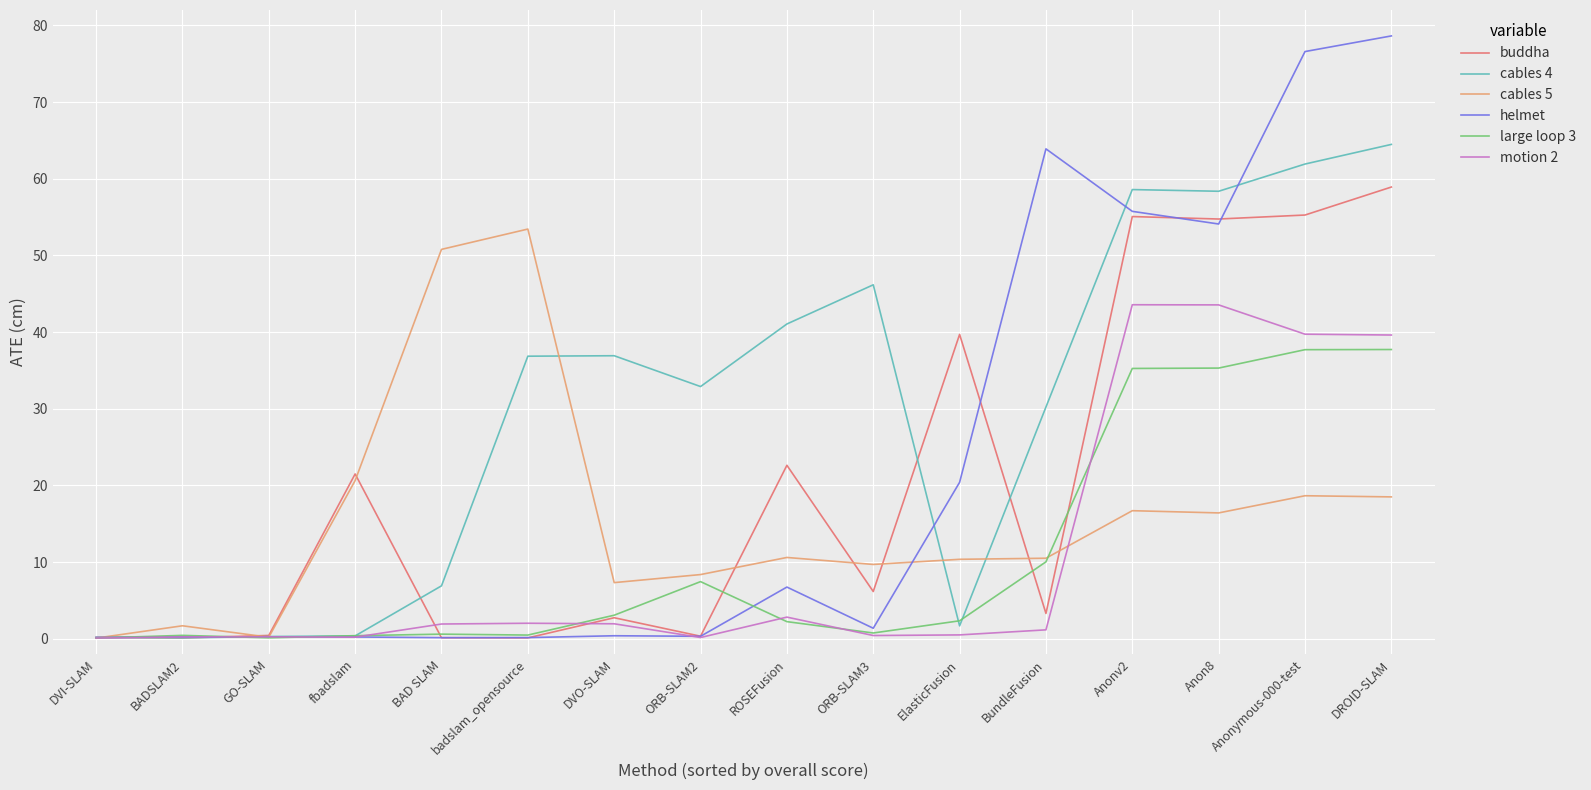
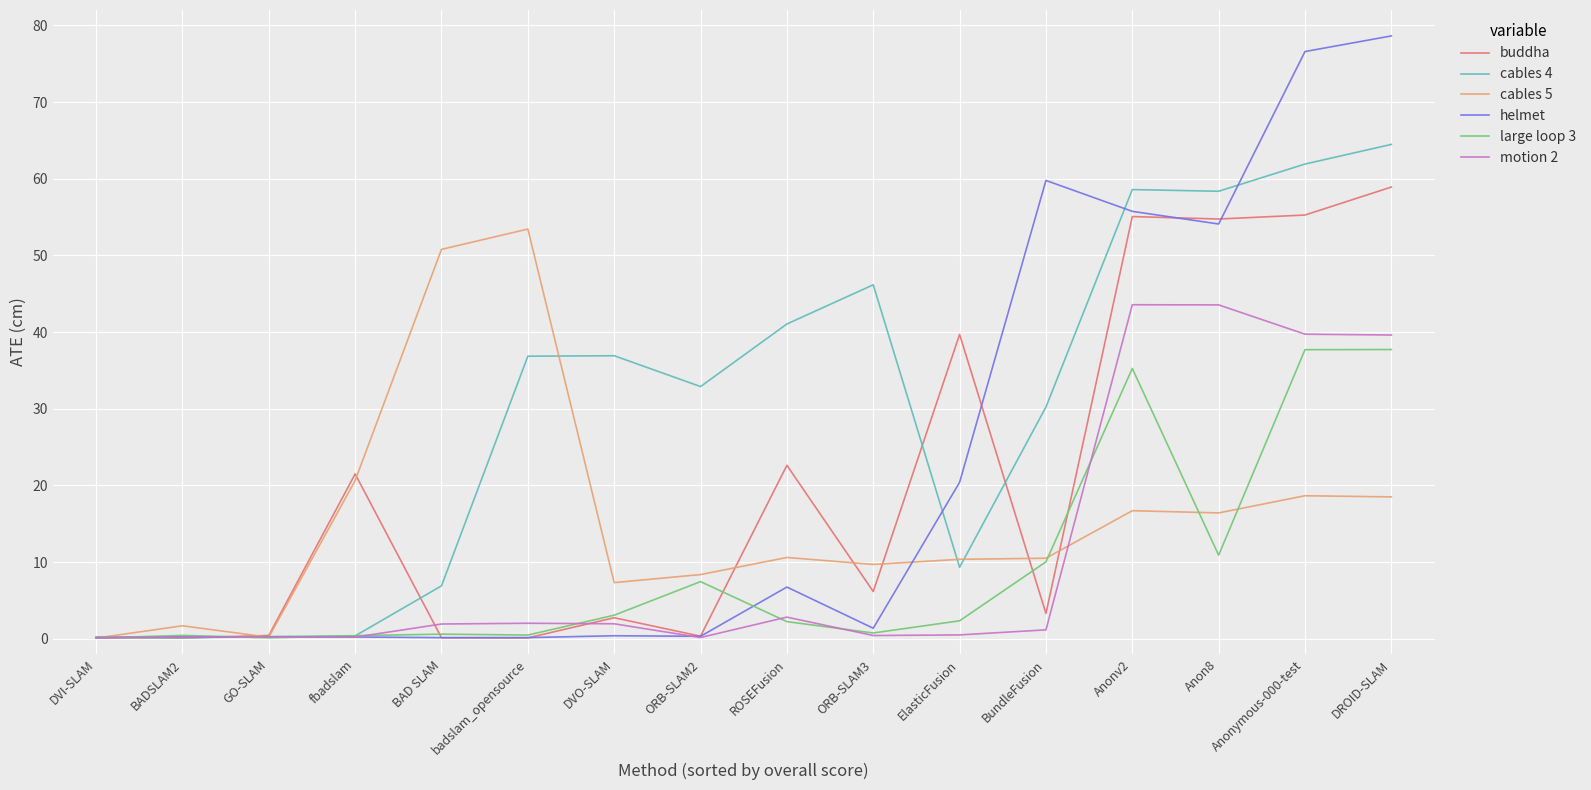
  {
    "cables 4": {
      "BAD SLAM": 7,
      "badslam_opensource": 37,
      "DVO-SLAM": 37,
      "ORB-SLAM2": 33,
      "ROSEFusion": 41,
      "ORB-SLAM3": 46,
-     "ElasticFusion": 2,
+     "ElasticFusion": 9,
      "BundleFusion": 30,
      "Anonv2": 59,
      "Anon8": 58,
      "Anonymous-000-test": 62,
      "DROID-SLAM": 64
    },
    "helmet": {
      "DVO-SLAM": 0,
      "ROSEFusion": 7,
      "ORB-SLAM3": 1,
      "ElasticFusion": 20,
-     "BundleFusion": 64,
+     "BundleFusion": 60,
      "Anonv2": 56,
      "Anon8": 54,
      "Anonymous-000-test": 77,
      "DROID-SLAM": 79
    },
    "large loop 3": {
      "BAD SLAM": 1,
      "ORB-SLAM2": 7,
      "ROSEFusion": 2,
      "ElasticFusion": 2,
      "BundleFusion": 10,
      "Anonv2": 35,
-     "Anon8": 35,
+     "Anon8": 11,
      "Anonymous-000-test": 38,
      "DROID-SLAM": 38
    },
    "motion 2": {
      "BAD SLAM": 2,
      "badslam_opensource": 2,
      "DVO-SLAM": 2,
      "ROSEFusion": 3,
      "ElasticFusion": 1,
      "BundleFusion": 1,
      "Anonv2": 44,
      "Anon8": 44,
      "Anonymous-000-test": 40,
      "DROID-SLAM": 40
    }
  }
